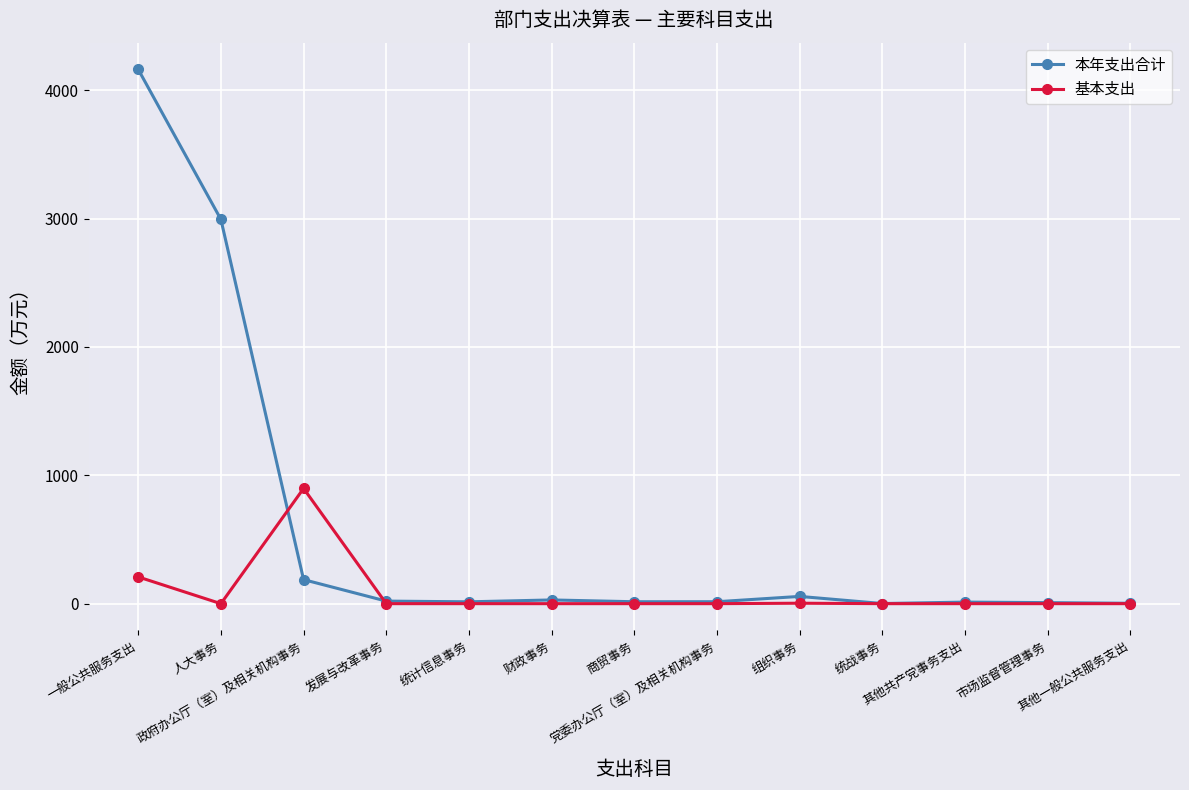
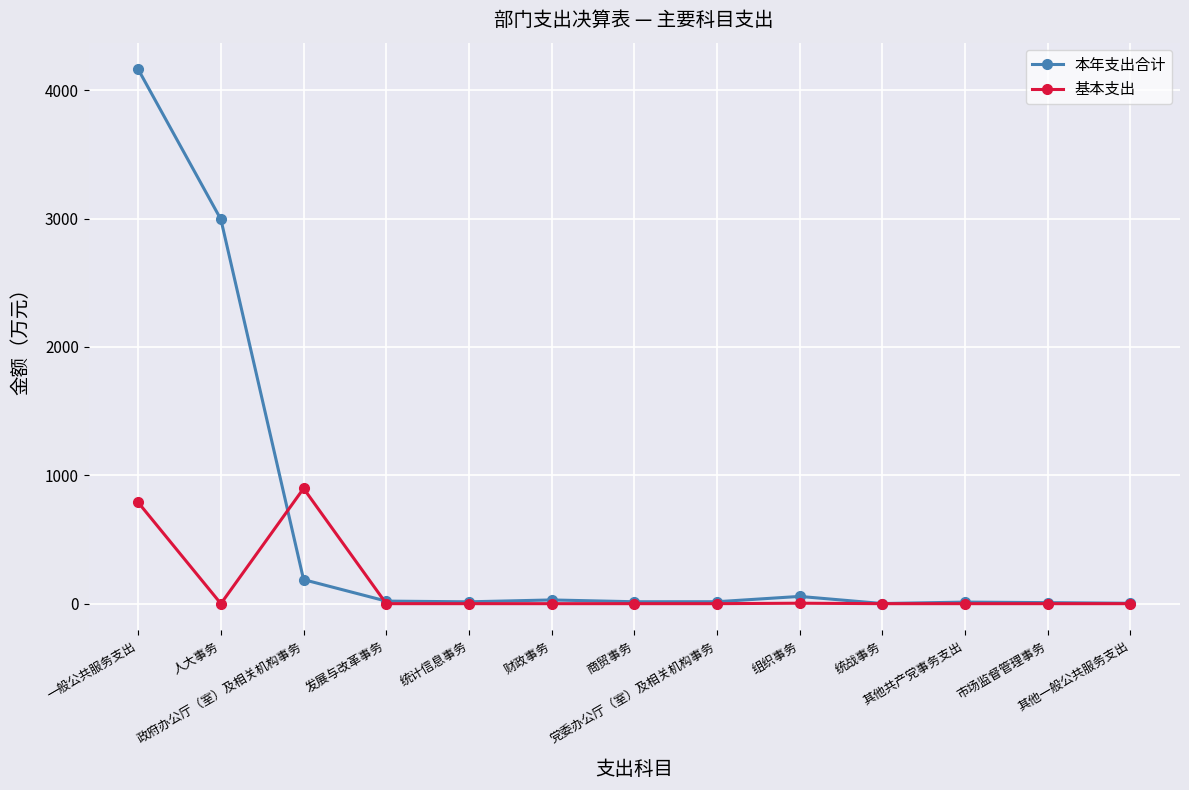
  {
    "本年支出合计": {
      "一般公共服务支出": 4160,
      "人大事务": 2990,
      "政府办公厅（室）及相关机构事务": 190,
      "发展与改革事务": 20,
      "财政事务": 30,
      "组织事务": 60
    },
    "基本支出": {
-     "一般公共服务支出": 210,
+     "一般公共服务支出": 790,
      "人大事务": 0,
      "政府办公厅（室）及相关机构事务": 900,
      "发展与改革事务": 0,
      "财政事务": 0,
      "组织事务": 0
    }
  }
